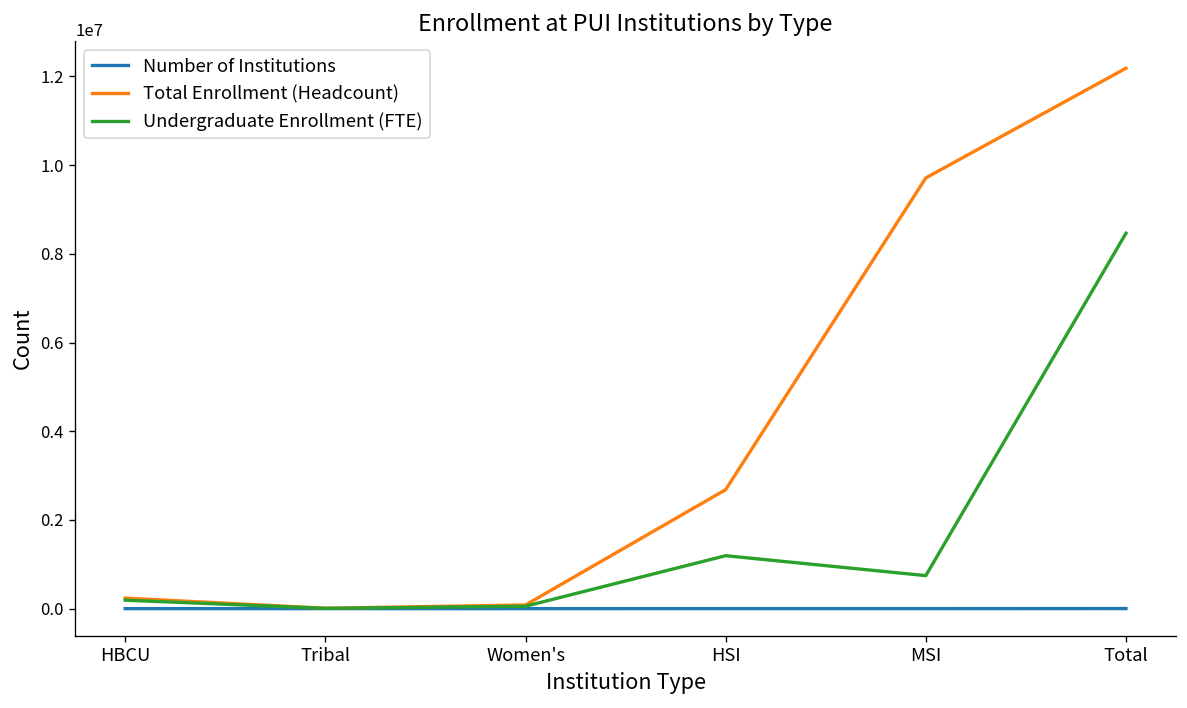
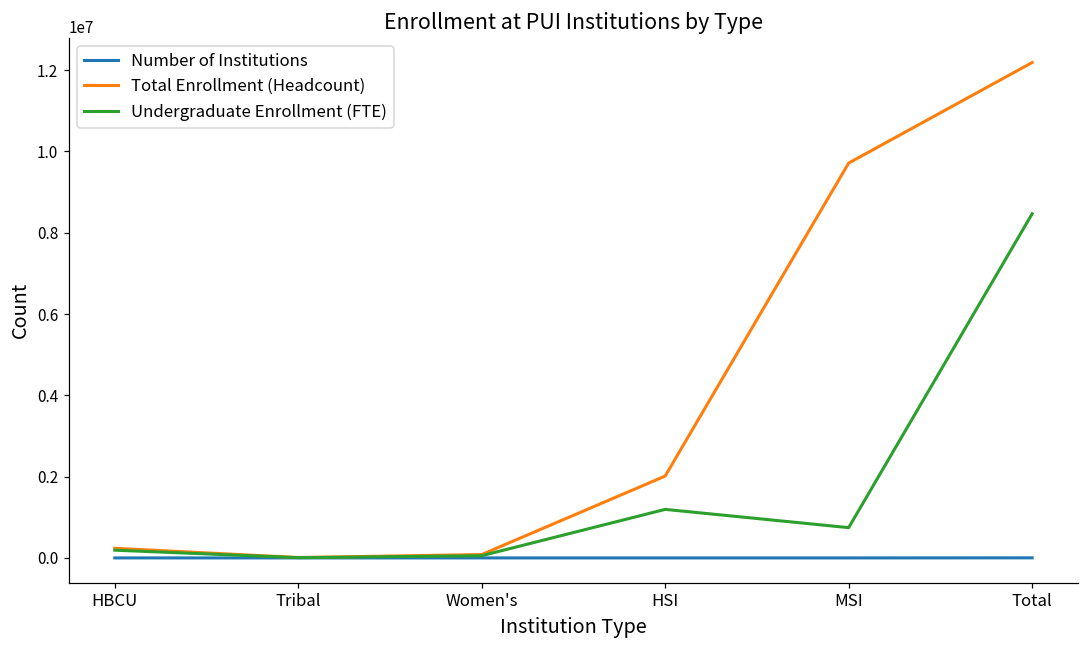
  {
    "Number of Institutions": {
      "HBCU": 0,
      "HSI": 0,
      "MSI": 0,
      "Total": 0
    },
    "Total Enrollment (Headcount)": {
-     "HSI": 2700000,
+     "HSI": 2000000,
      "MSI": 9700000,
      "Total": 12200000
    },
    "Undergraduate Enrollment (FTE)": {
      "HSI": 1200000,
      "MSI": 700000,
      "Total": 8500000
    }
  }
